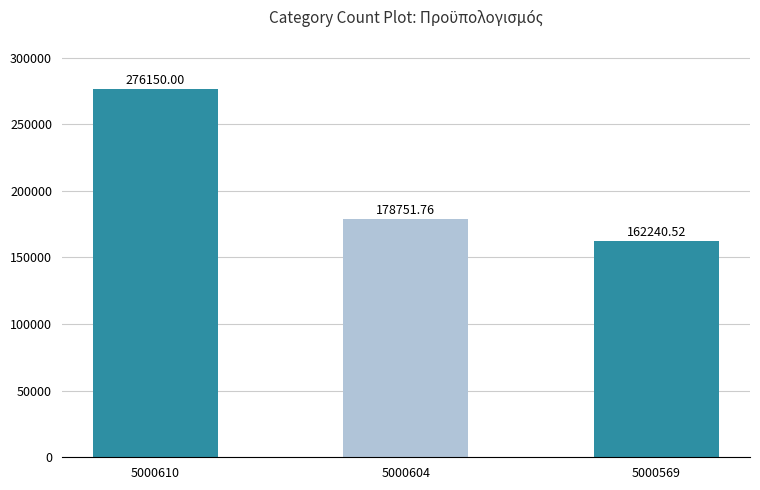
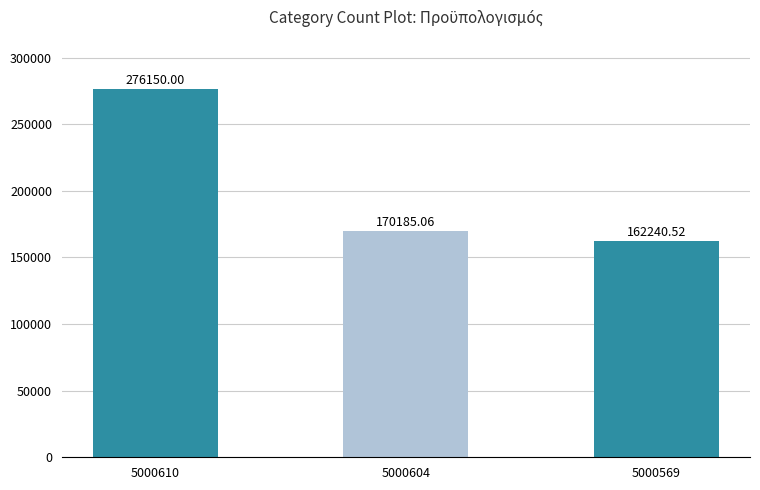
  {
    "5000610": 276150.00,
-   "5000604": 178751.76,
+   "5000604": 170185.06,
    "5000569": 162240.52
  }
